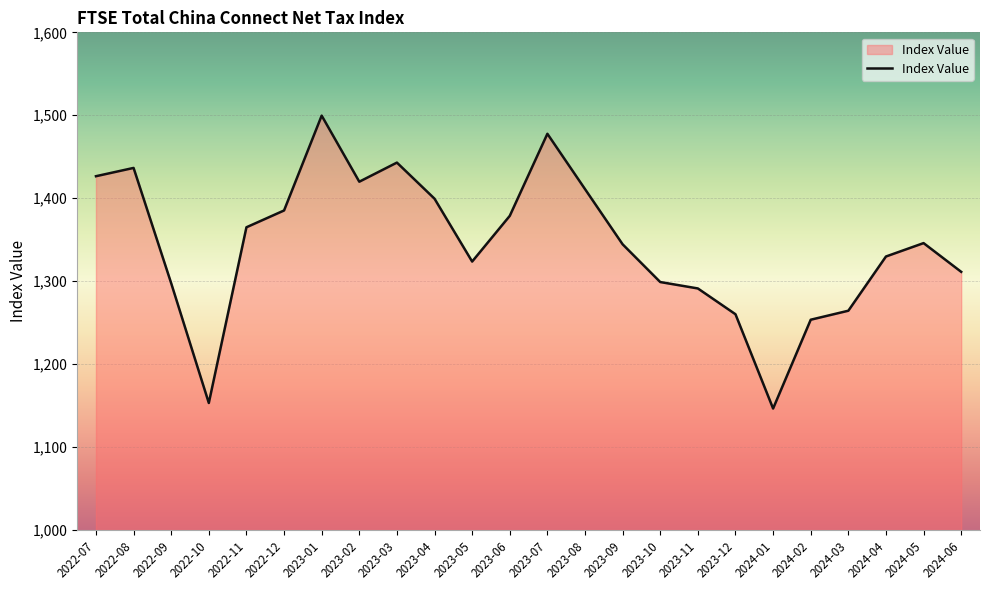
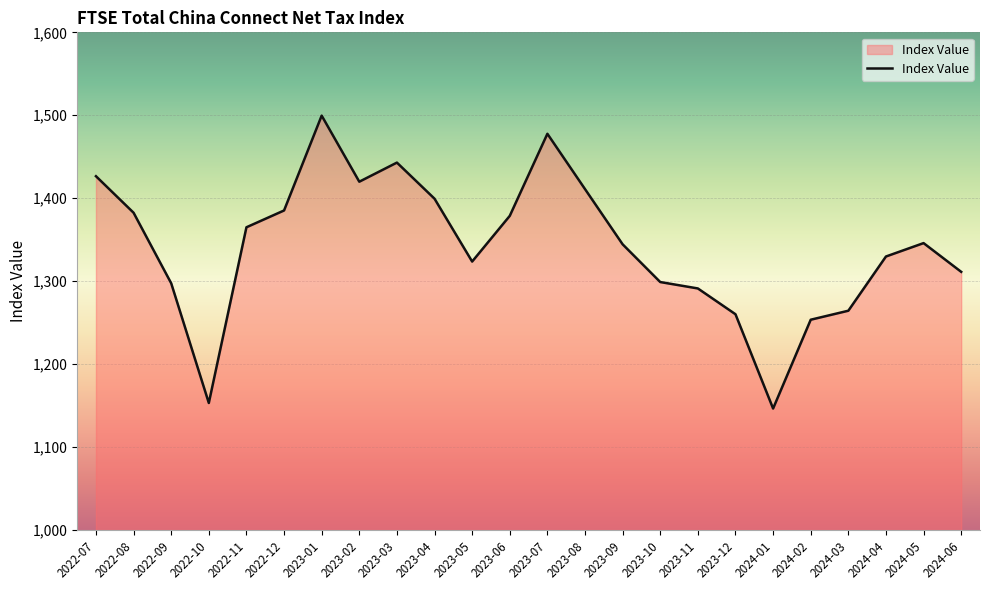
  {
    "2022-07": "1,430",
-   "2022-08": "1,440",
+   "2022-08": "1,380",
    "2022-09": "1,300",
    "2022-10": "1,150",
    "2022-11": "1,370",
    "2022-12": "1,390",
    "2023-01": "1,500",
    "2023-02": "1,420",
    "2023-03": "1,440",
    "2023-04": "1,400",
    "2023-05": "1,320",
    "2023-06": "1,380",
    "2023-07": "1,480",
    "2023-08": "1,410",
    "2023-09": "1,340",
    "2023-10": "1,300",
    "2023-11": "1,290",
    "2023-12": "1,260",
    "2024-01": "1,150",
    "2024-02": "1,250",
    "2024-03": "1,260",
    "2024-04": "1,330",
    "2024-05": "1,350",
    "2024-06": "1,310"
  }
